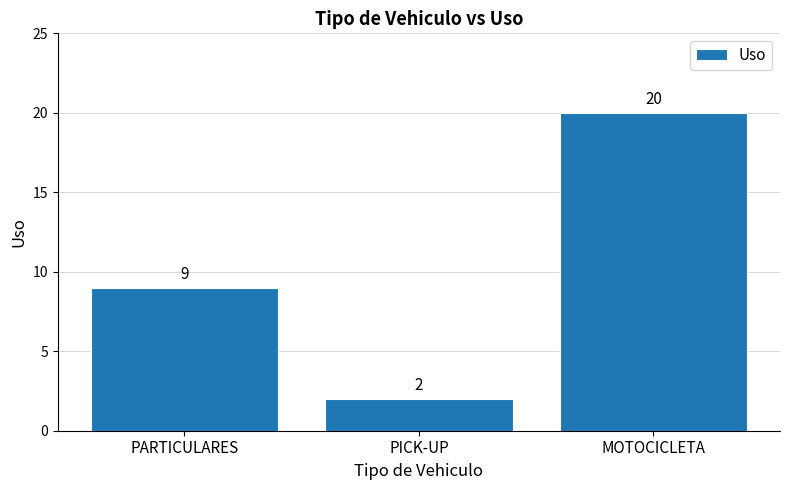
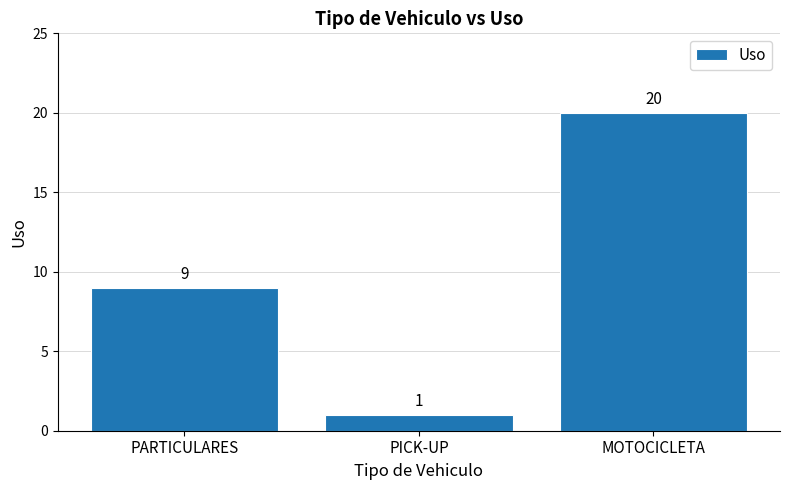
  {
    "PARTICULARES": 9,
-   "PICK-UP": 2,
+   "PICK-UP": 1,
    "MOTOCICLETA": 20
  }
